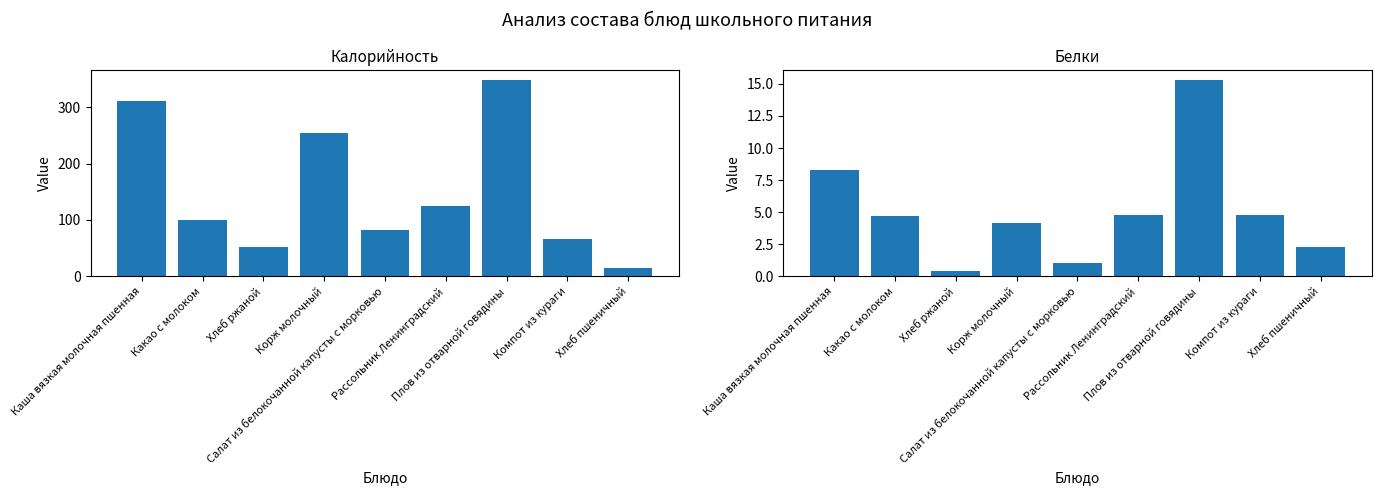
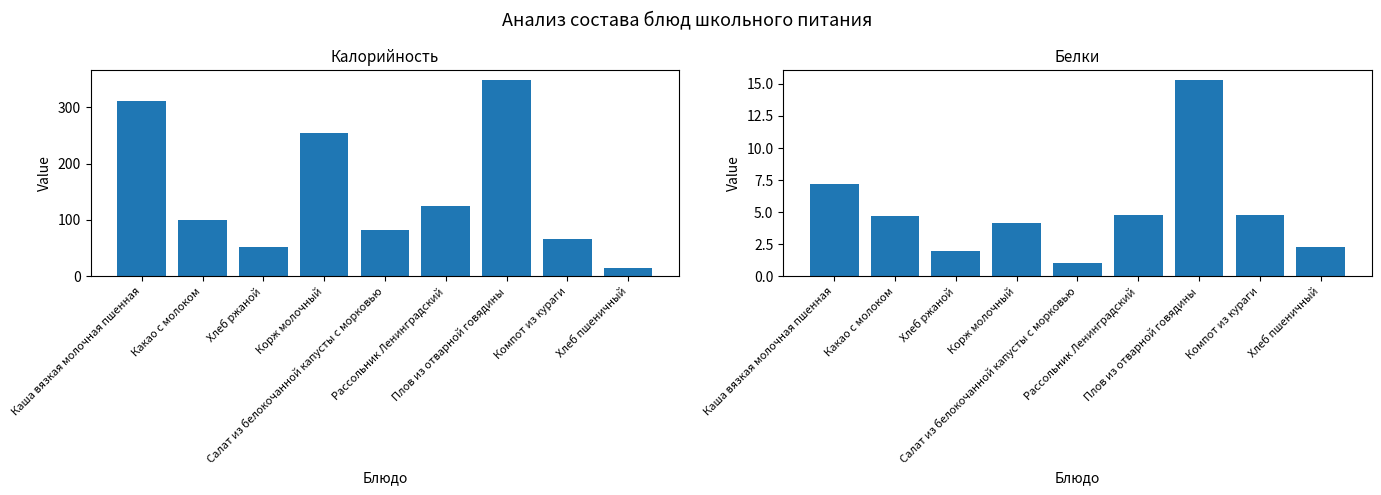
  {
    "Калорийность": {
      "Каша вязкая молочная пшенная": 310,
      "Какао с молоком": 100,
      "Хлеб ржаной": 50,
      "Корж молочный": 250,
      "Салат из белокочанной капусты с морковью": 80,
      "Рассольник Ленинградский": 130,
      "Плов из отварной говядины": 350,
      "Компот из кураги": 70,
      "Хлеб пшеничный": 10
    },
    "Белки": {
-     "Каша вязкая молочная пшенная": 8.3,
+     "Каша вязкая молочная пшенная": 7.2,
      "Какао с молоком": 4.7,
-     "Хлеб ржаной": 0.4,
+     "Хлеб ржаной": 2.0,
      "Корж молочный": 4.2,
      "Салат из белокочанной капусты с морковью": 1.0,
      "Рассольник Ленинградский": 4.8,
      "Плов из отварной говядины": 15.3,
      "Компот из кураги": 4.8,
      "Хлеб пшеничный": 2.3
    }
  }
